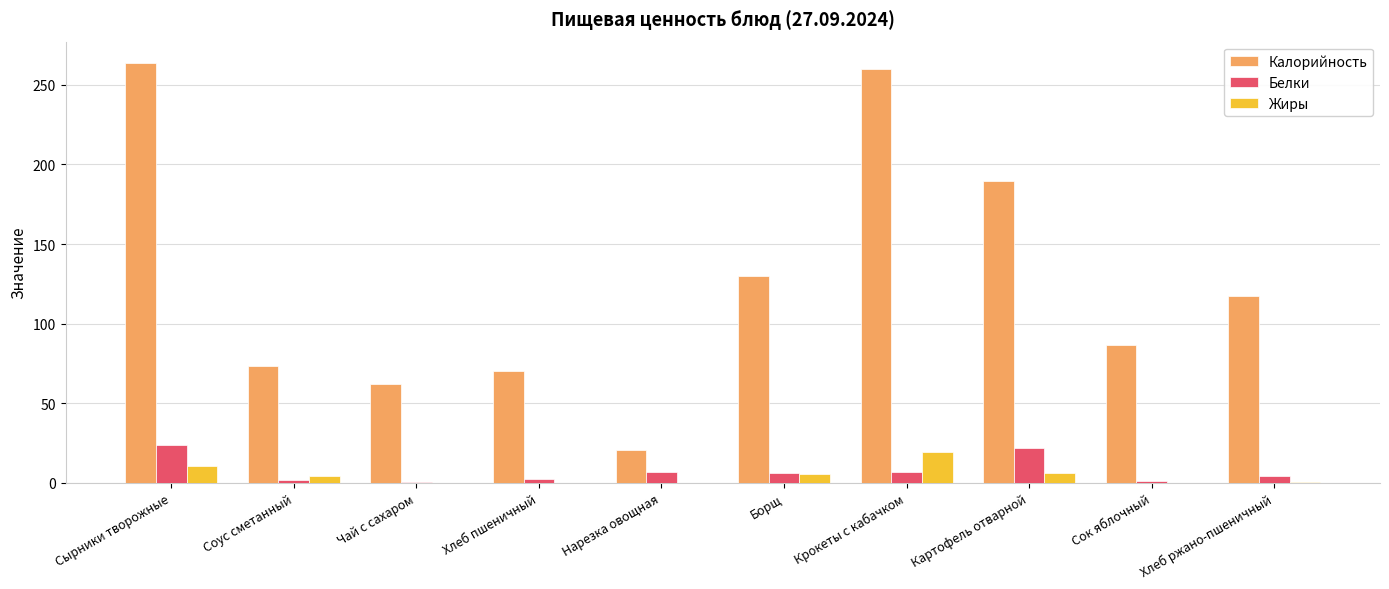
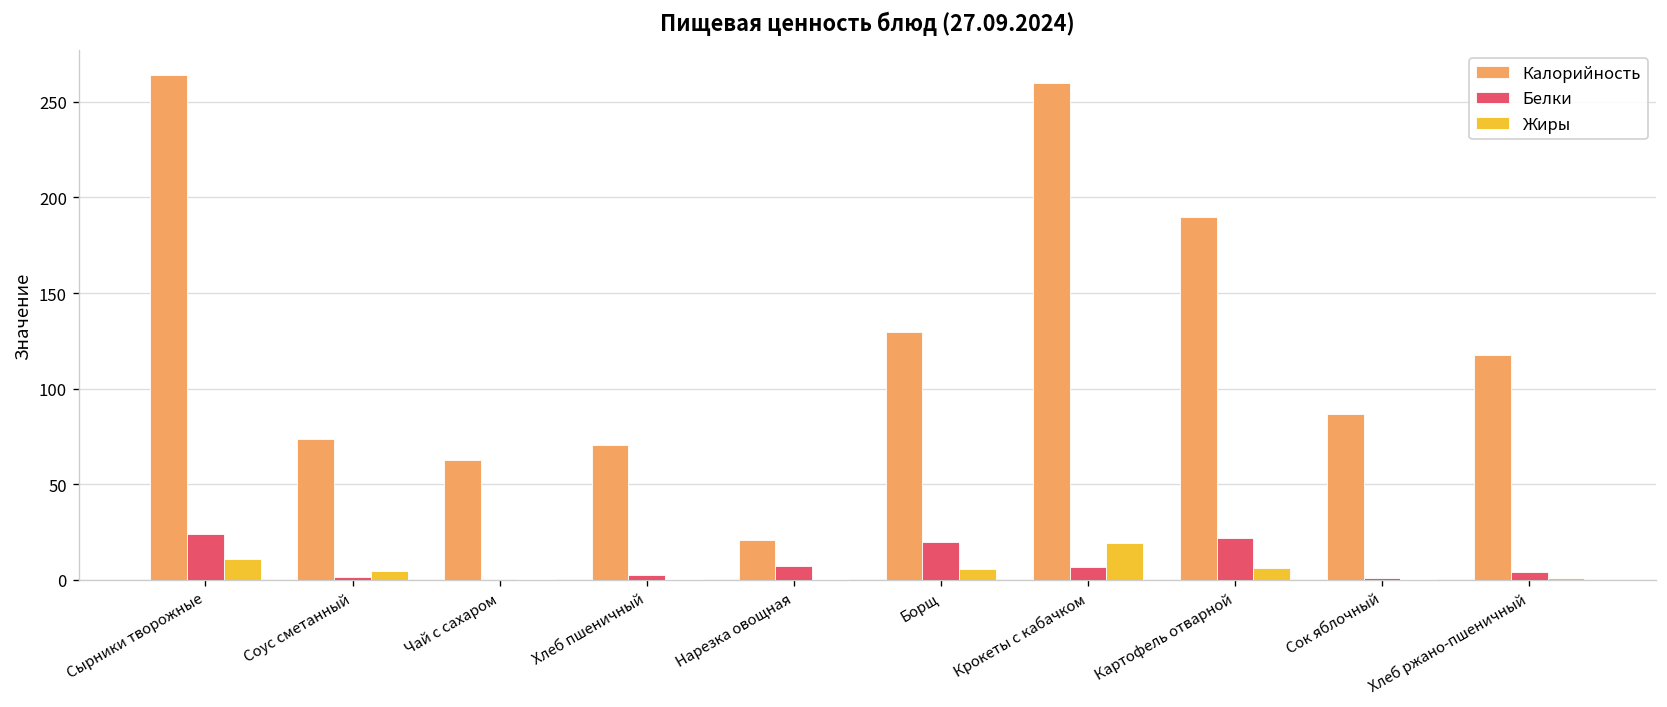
  {
    "Белки": {
      "Сырники творожные": 24,
      "Соус сметанный": 2,
      "Хлеб пшеничный": 2,
      "Нарезка овощная": 7,
-     "Борщ": 6,
+     "Борщ": 20,
      "Крокеты с кабачком": 7,
      "Картофель отварной": 22,
      "Хлеб ржано-пшеничный": 4
    }
  }
